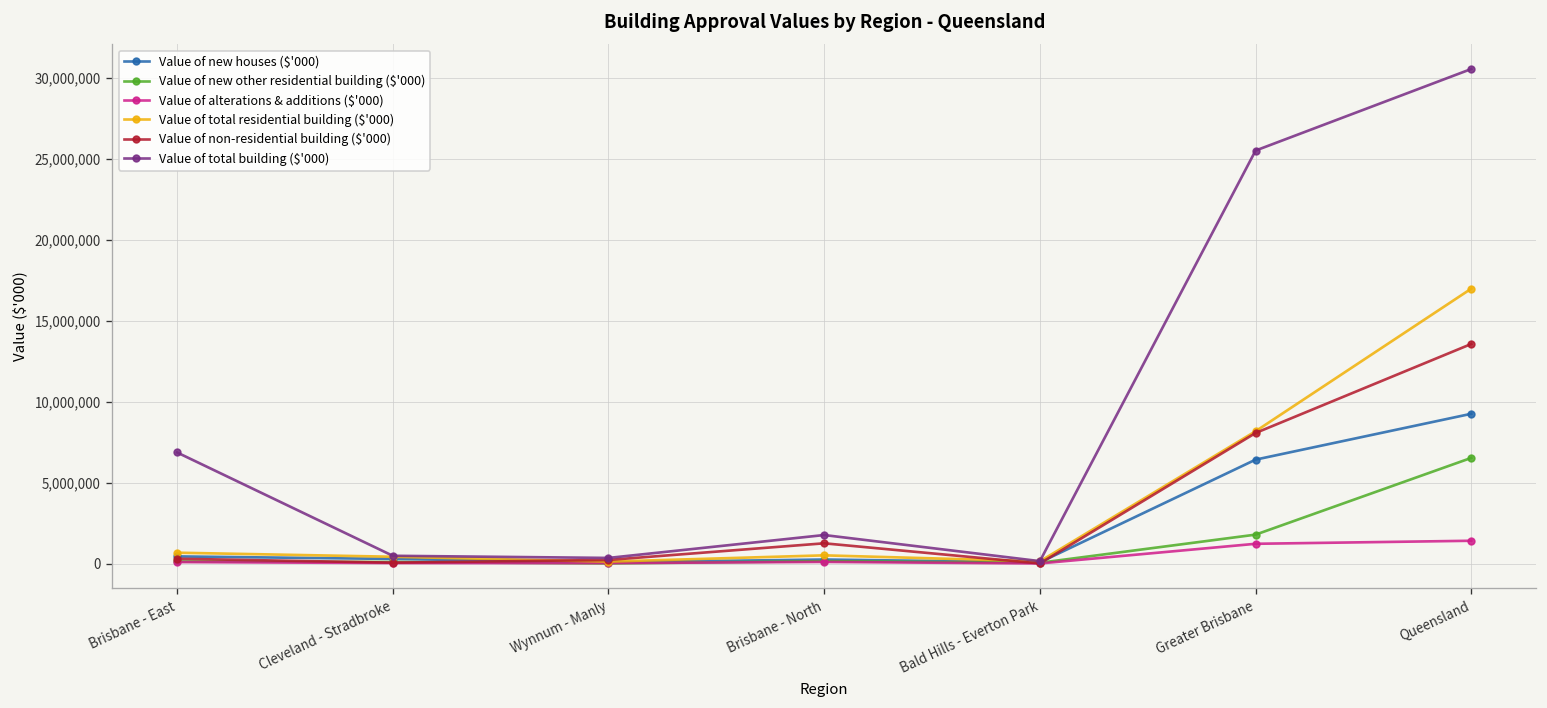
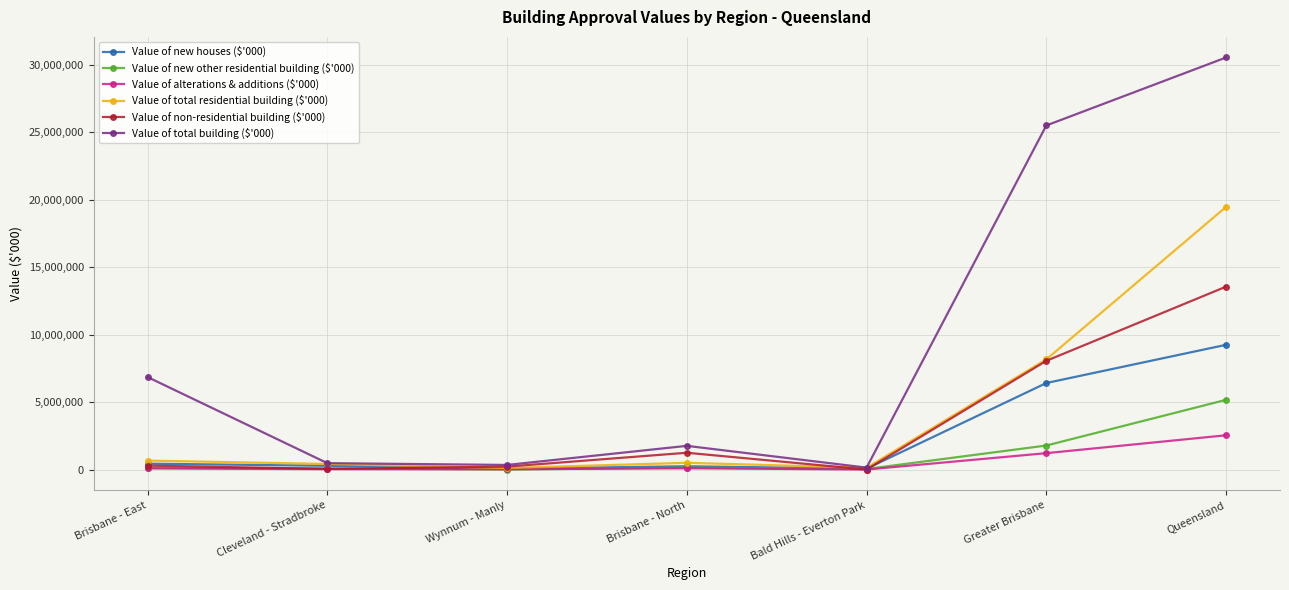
  {
    "Value of new houses ($'000)": {
      "Greater Brisbane": "6,400,000",
      "Queensland": "9,300,000"
    },
    "Value of new other residential building ($'000)": {
      "Greater Brisbane": "1,800,000",
-     "Queensland": "6,500,000"
+     "Queensland": "5,200,000"
    },
    "Value of alterations & additions ($'000)": {
      "Greater Brisbane": "1,200,000",
-     "Queensland": "1,400,000"
+     "Queensland": "2,600,000"
    },
    "Value of total residential building ($'000)": {
      "Brisbane - East": "700,000",
      "Brisbane - North": "500,000",
-     "Queensland": "17,000,000"
+     "Queensland": "19,500,000"
    },
    "Value of non-residential building ($'000)": {
      "Brisbane - North": "1,300,000",
      "Queensland": "13,600,000"
    },
    "Value of total building ($'000)": {
      "Brisbane - East": "6,900,000",
      "Brisbane - North": "1,800,000",
      "Greater Brisbane": "25,500,000",
      "Queensland": "30,500,000"
    }
  }
